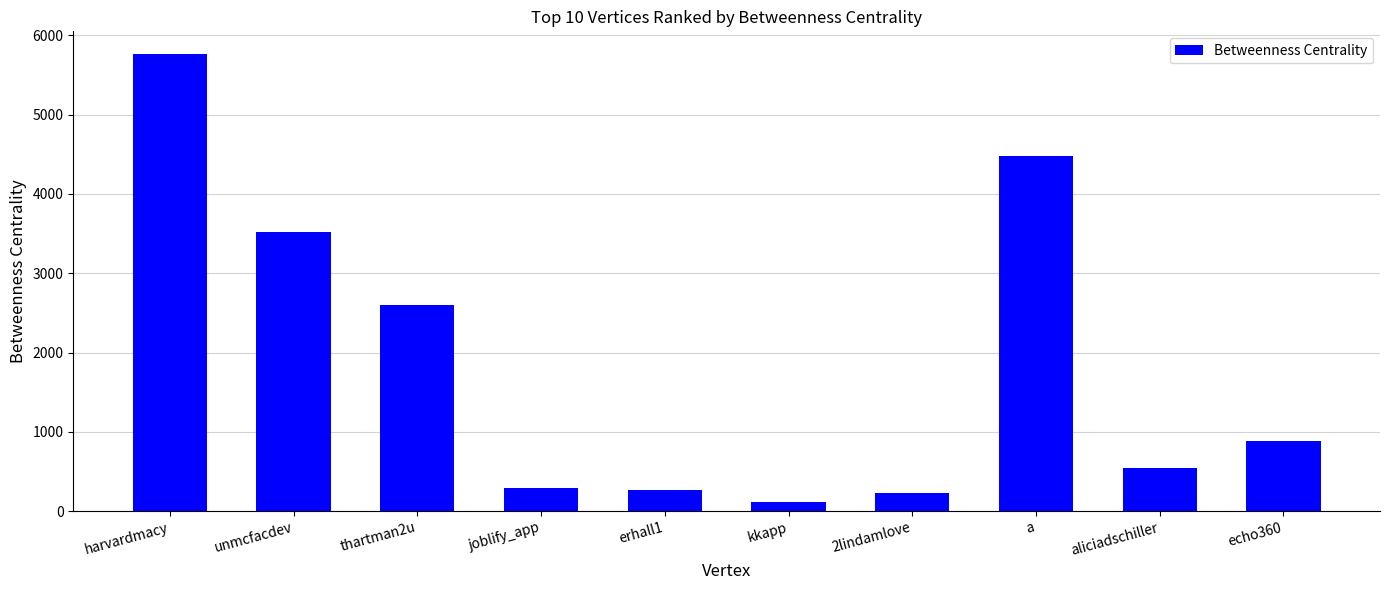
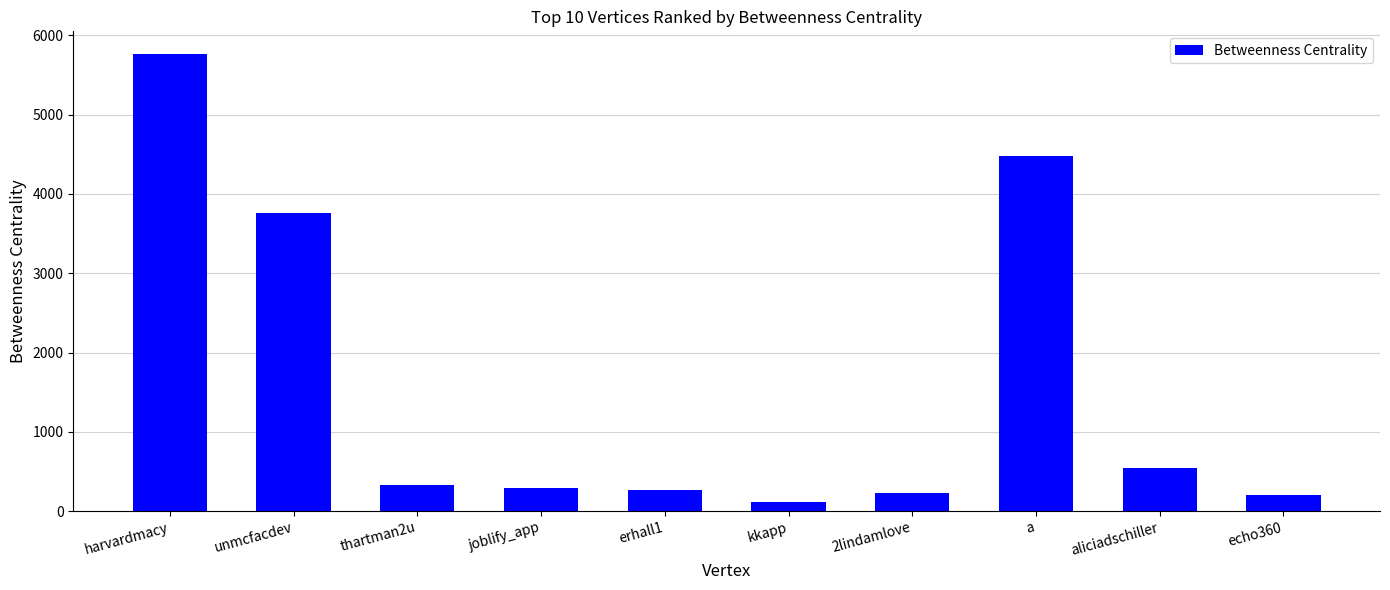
  {
    "harvardmacy": 5800,
-   "unmcfacdev": 3500,
-   "thartman2u": 2600,
+   "unmcfacdev": 3800,
+   "thartman2u": 300,
    "joblify_app": 300,
    "erhall1": 300,
    "kkapp": 100,
    "2lindamlove": 200,
    "a": 4500,
    "aliciadschiller": 500,
-   "echo360": 900
+   "echo360": 200
  }
